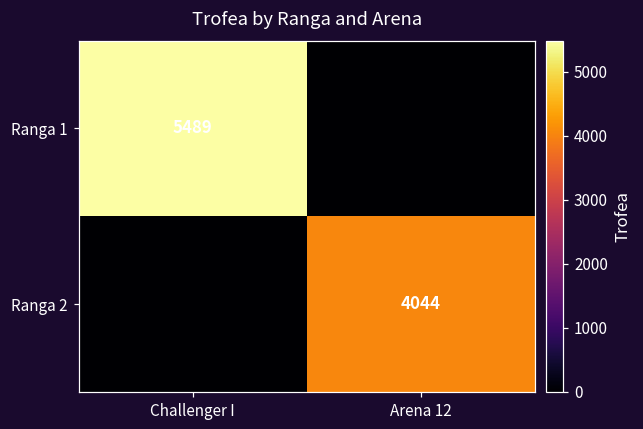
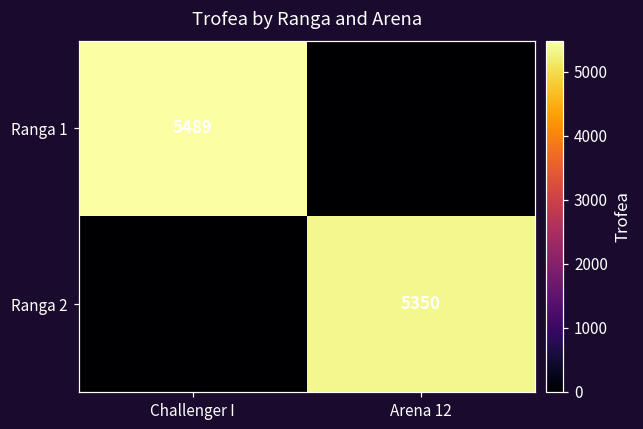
  {
    "Ranga 1": {
      "Challenger I": 5489
    },
    "Ranga 2": {
-     "Arena 12": 4044
+     "Arena 12": 5350
    }
  }
